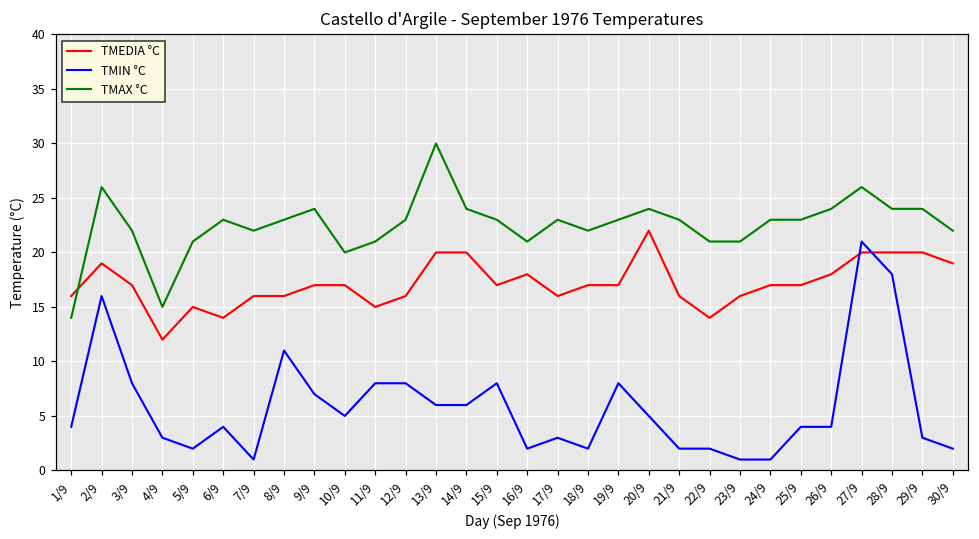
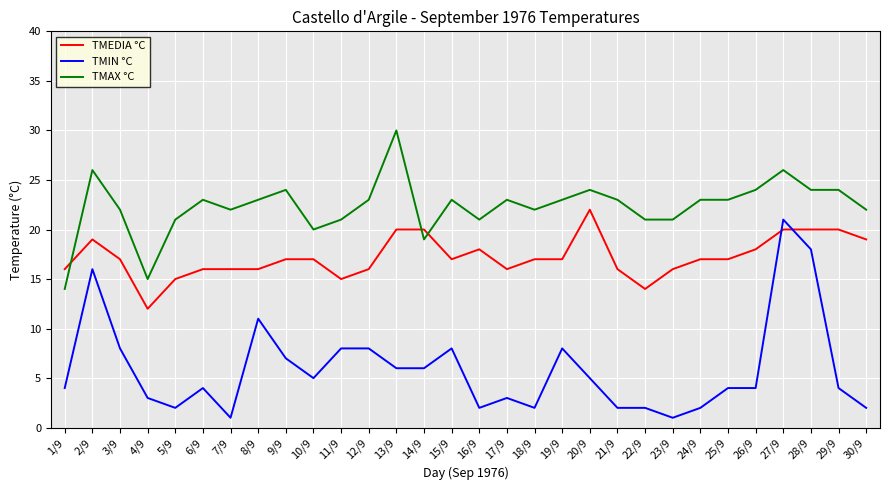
  {
    "TMEDIA °C": {
      "1/9": 16,
      "2/9": 19,
      "3/9": 17,
      "4/9": 12,
      "5/9": 15,
-     "6/9": 14,
+     "6/9": 16,
      "7/9": 16,
      "8/9": 16,
      "9/9": 17,
      "10/9": 17,
      "11/9": 15,
      "12/9": 16,
      "13/9": 20,
      "14/9": 20,
      "15/9": 17,
      "16/9": 18,
      "17/9": 16,
      "18/9": 17,
      "19/9": 17,
      "20/9": 22,
      "21/9": 16,
      "22/9": 14,
      "23/9": 16,
      "24/9": 17,
      "25/9": 17,
      "26/9": 18,
      "27/9": 20,
      "28/9": 20,
      "29/9": 20,
      "30/9": 19
    },
    "TMIN °C": {
      "1/9": 4,
      "2/9": 16,
      "3/9": 8,
      "4/9": 3,
      "5/9": 2,
      "6/9": 4,
      "7/9": 1,
      "8/9": 11,
      "9/9": 7,
      "10/9": 5,
      "11/9": 8,
      "12/9": 8,
      "13/9": 6,
      "14/9": 6,
      "15/9": 8,
      "16/9": 2,
      "17/9": 3,
      "18/9": 2,
      "19/9": 8,
      "20/9": 5,
      "21/9": 2,
      "22/9": 2,
      "23/9": 1,
-     "24/9": 1,
+     "24/9": 2,
      "25/9": 4,
      "26/9": 4,
      "27/9": 21,
      "28/9": 18,
-     "29/9": 3,
+     "29/9": 4,
      "30/9": 2
    },
    "TMAX °C": {
      "1/9": 14,
      "2/9": 26,
      "3/9": 22,
      "4/9": 15,
      "5/9": 21,
      "6/9": 23,
      "7/9": 22,
      "8/9": 23,
      "9/9": 24,
      "10/9": 20,
      "11/9": 21,
      "12/9": 23,
      "13/9": 30,
-     "14/9": 24,
+     "14/9": 19,
      "15/9": 23,
      "16/9": 21,
      "17/9": 23,
      "18/9": 22,
      "19/9": 23,
      "20/9": 24,
      "21/9": 23,
      "22/9": 21,
      "23/9": 21,
      "24/9": 23,
      "25/9": 23,
      "26/9": 24,
      "27/9": 26,
      "28/9": 24,
      "29/9": 24,
      "30/9": 22
    }
  }
